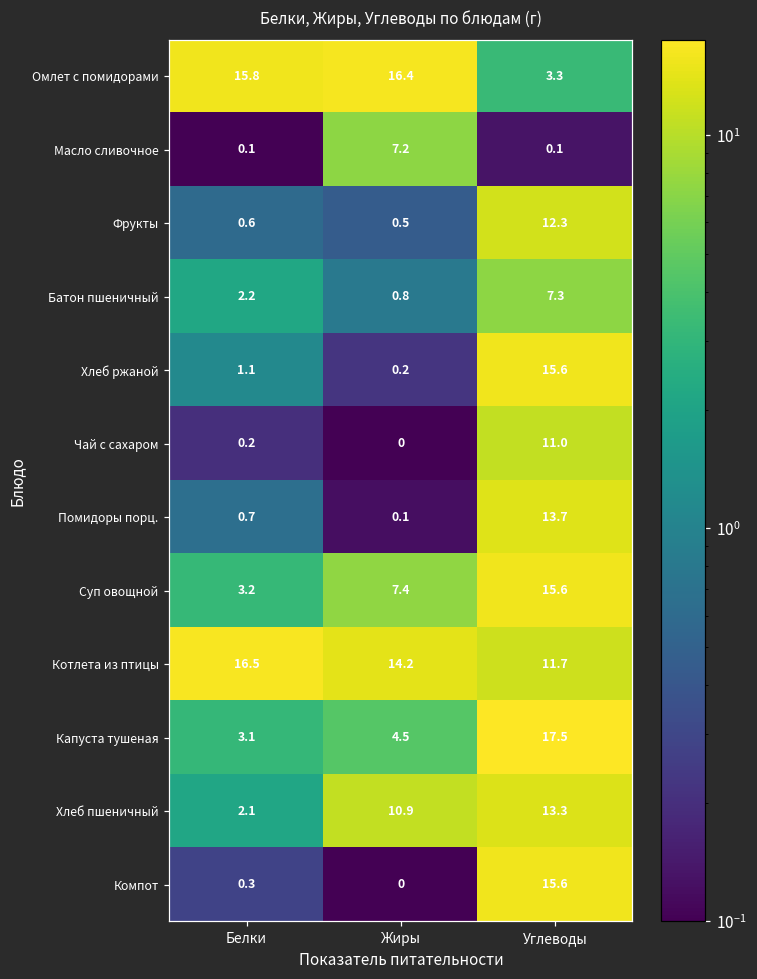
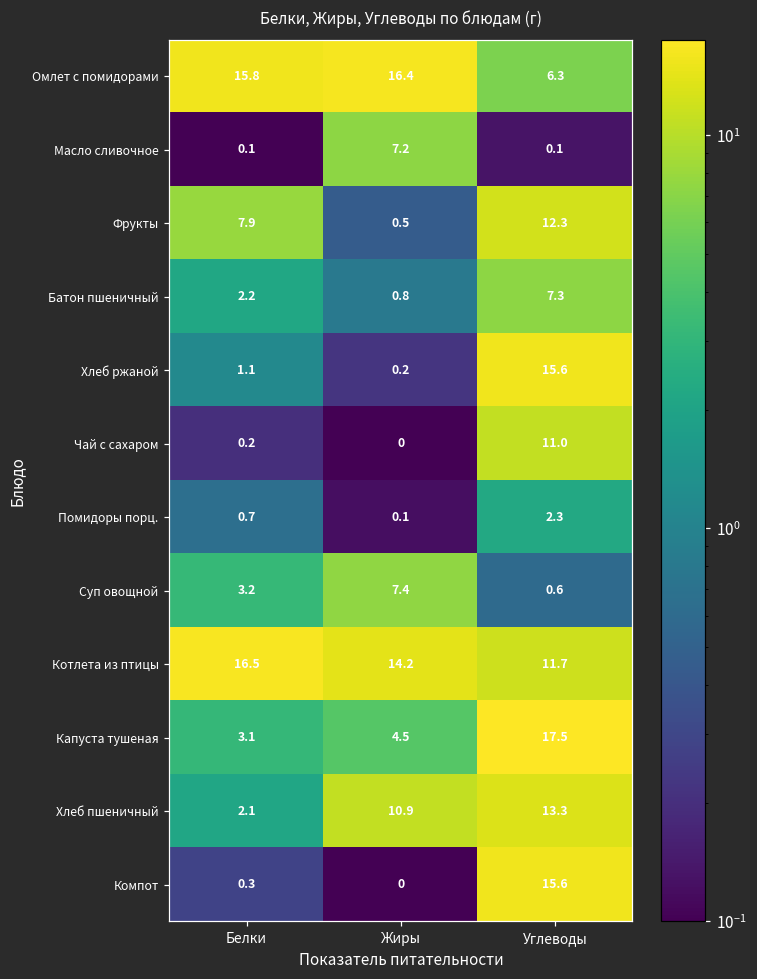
  {
    "Омлет с помидорами": {
      "Белки": 15.8,
      "Жиры": 16.4,
-     "Углеводы": 3.3
+     "Углеводы": 6.3
    },
    "Масло сливочное": {
      "Белки": 0.1,
      "Жиры": 7.2,
      "Углеводы": 0.1
    },
    "Фрукты": {
-     "Белки": 0.6,
+     "Белки": 7.9,
      "Жиры": 0.5,
      "Углеводы": 12.3
    },
    "Батон пшеничный": {
      "Белки": 2.2,
      "Жиры": 0.8,
      "Углеводы": 7.3
    },
    "Хлеб ржаной": {
      "Белки": 1.1,
      "Жиры": 0.2,
      "Углеводы": 15.6
    },
    "Чай с сахаром": {
      "Белки": 0.2,
      "Жиры": 0,
      "Углеводы": 11.0
    },
    "Помидоры порц.": {
      "Белки": 0.7,
      "Жиры": 0.1,
-     "Углеводы": 13.7
+     "Углеводы": 2.3
    },
    "Суп овощной": {
      "Белки": 3.2,
      "Жиры": 7.4,
-     "Углеводы": 15.6
+     "Углеводы": 0.6
    },
    "Котлета из птицы": {
      "Белки": 16.5,
      "Жиры": 14.2,
      "Углеводы": 11.7
    },
    "Капуста тушеная": {
      "Белки": 3.1,
      "Жиры": 4.5,
      "Углеводы": 17.5
    },
    "Хлеб пшеничный": {
      "Белки": 2.1,
      "Жиры": 10.9,
      "Углеводы": 13.3
    },
    "Компот": {
      "Белки": 0.3,
      "Жиры": 0,
      "Углеводы": 15.6
    }
  }
